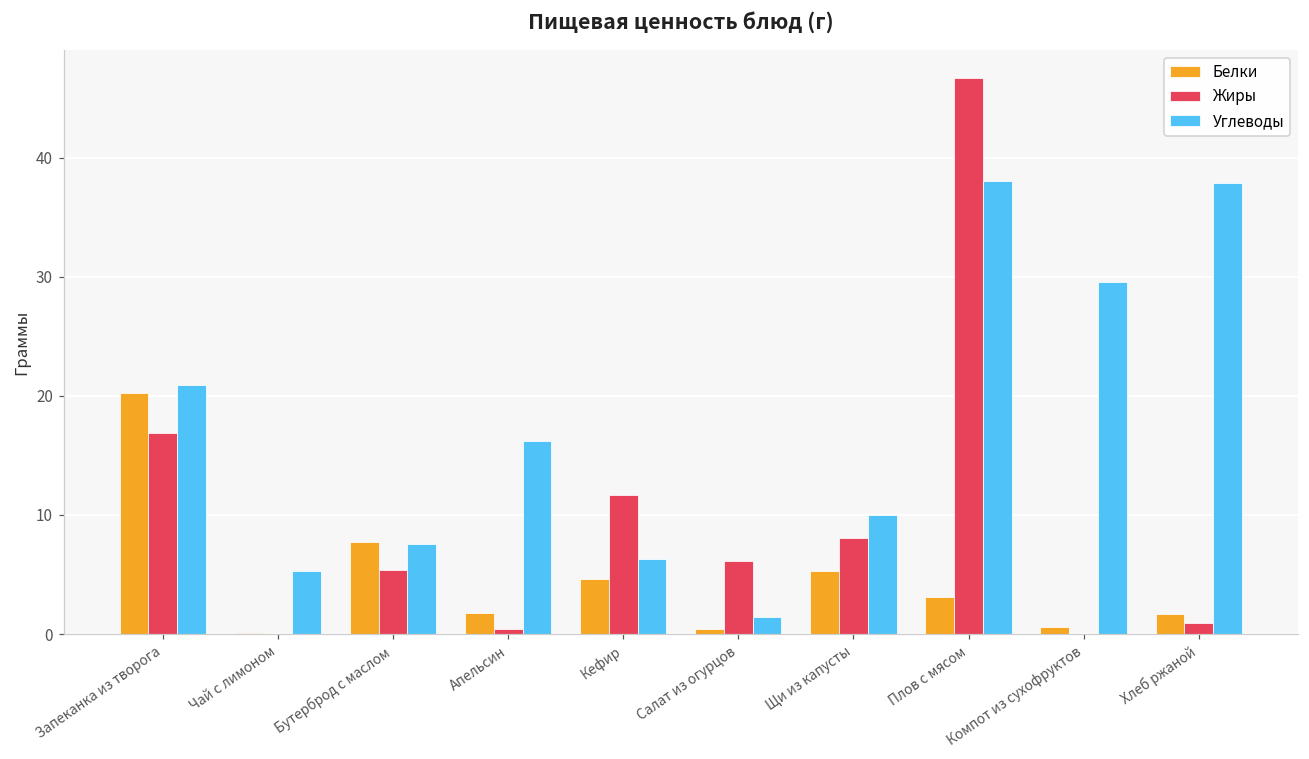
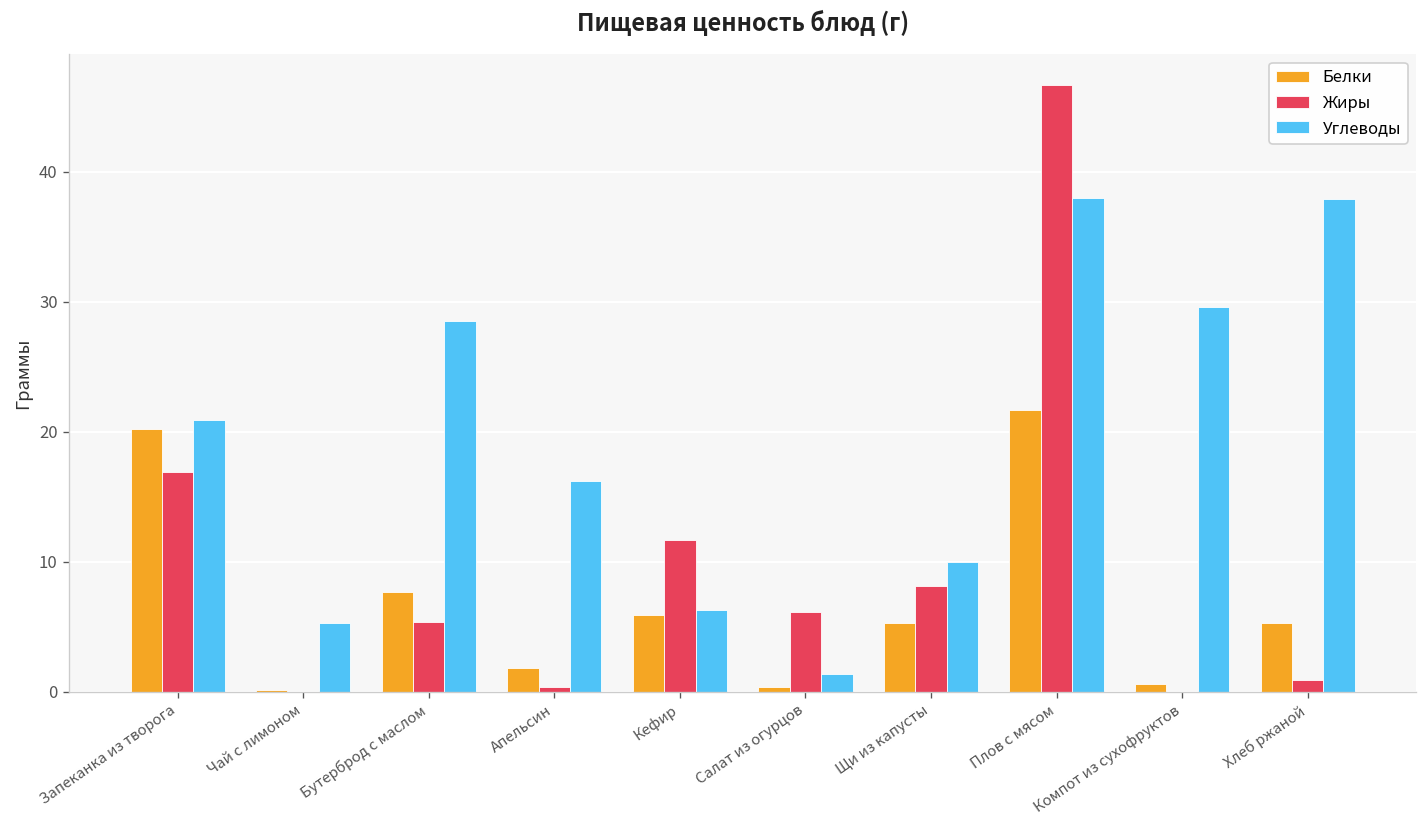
  {
    "Белки": {
      "Запеканка из творога": 20.2,
      "Бутерброд с маслом": 7.7,
      "Апельсин": 1.8,
-     "Кефир": 4.6,
+     "Кефир": 5.9,
      "Салат из огурцов": 0.4,
      "Щи из капусты": 5.3,
-     "Плов с мясом": 3.1,
+     "Плов с мясом": 21.7,
      "Компот из сухофруктов": 0.6,
-     "Хлеб ржаной": 1.7
+     "Хлеб ржаной": 5.3
    },
    "Жиры": {
      "Запеканка из творога": 16.9,
      "Чай с лимоном": 0.0,
      "Бутерброд с маслом": 5.4,
      "Апельсин": 0.4,
      "Кефир": 11.7,
      "Салат из огурцов": 6.1,
      "Щи из капусты": 8.1,
      "Плов с мясом": 46.7,
      "Компот из сухофруктов": 0.0,
      "Хлеб ржаной": 0.9
    },
    "Углеводы": {
      "Запеканка из творога": 20.9,
      "Чай с лимоном": 5.3,
-     "Бутерброд с маслом": 7.6,
+     "Бутерброд с маслом": 28.5,
      "Апельсин": 16.2,
      "Кефир": 6.3,
      "Салат из огурцов": 1.4,
      "Щи из капусты": 10.0,
      "Плов с мясом": 38.0,
      "Компот из сухофруктов": 29.6,
      "Хлеб ржаной": 37.9
    }
  }
